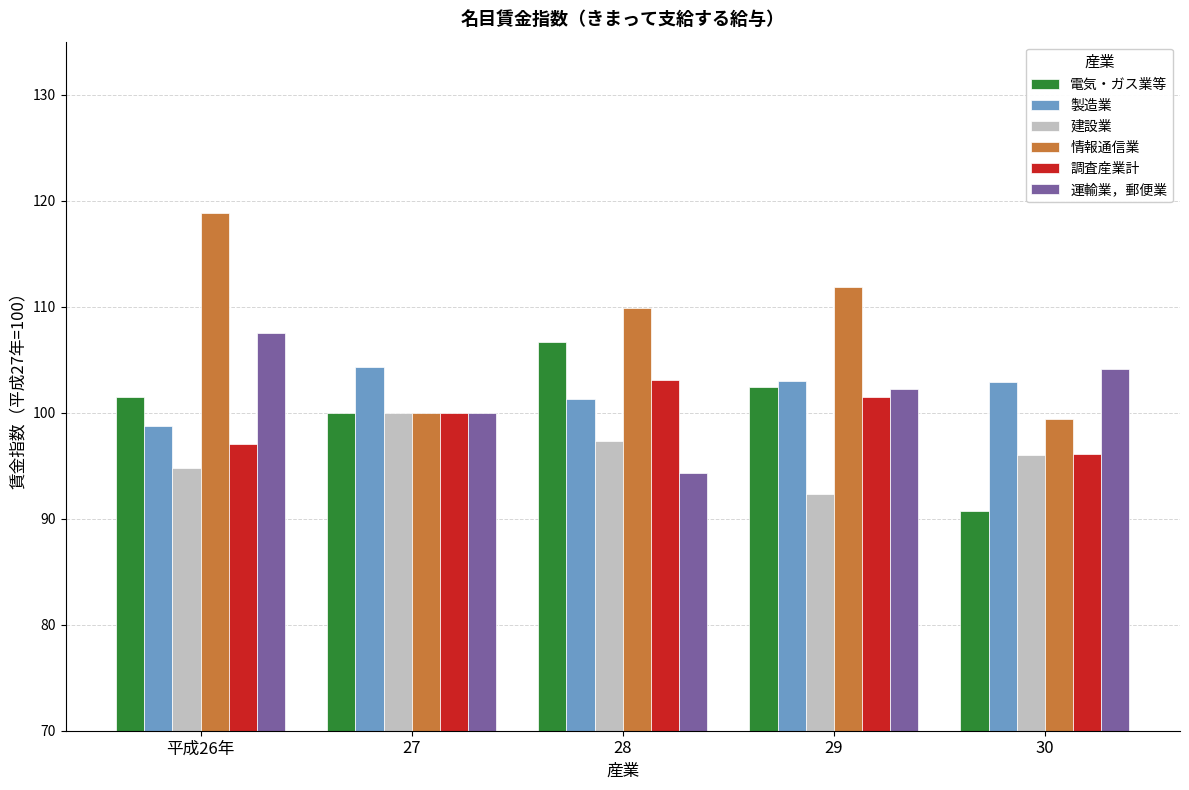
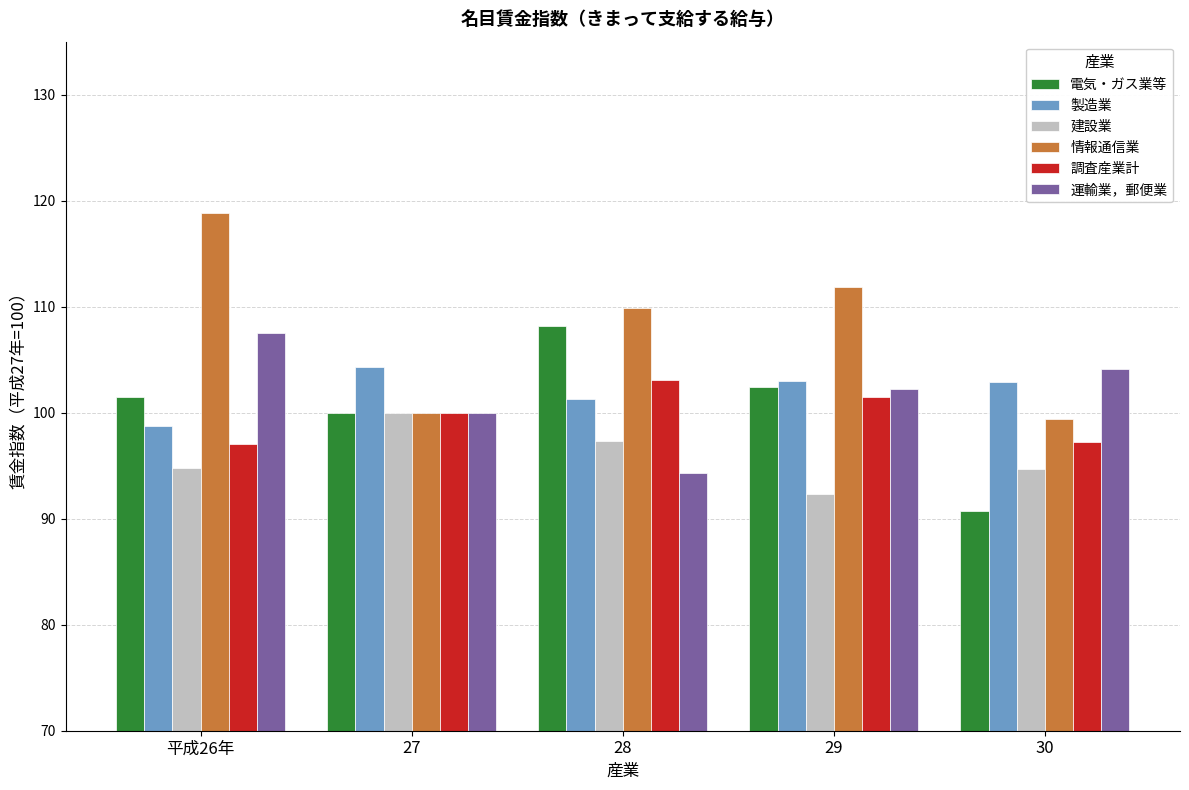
  {
    "電気・ガス業等": {
      "平成26年": 101.5,
      "27": 100.0,
-     "28": 106.7,
+     "28": 108.2,
      "29": 102.4,
      "30": 90.7
    },
    "製造業": {
      "平成26年": 98.7,
      "27": 104.3,
      "28": 101.3,
      "29": 103.0,
      "30": 102.9
    },
    "建設業": {
      "平成26年": 94.8,
      "27": 100.0,
      "28": 97.3,
      "29": 92.3,
-     "30": 96.0
+     "30": 94.7
    },
    "情報通信業": {
      "平成26年": 118.8,
      "27": 100.0,
      "28": 109.9,
      "29": 111.9,
      "30": 99.4
    },
    "調査産業計": {
      "平成26年": 97.0,
      "27": 100.0,
      "28": 103.1,
      "29": 101.5,
-     "30": 96.1
+     "30": 97.2
    },
    "運輸業，郵便業": {
      "平成26年": 107.5,
      "27": 100.0,
      "28": 94.3,
      "29": 102.2,
      "30": 104.1
    }
  }
